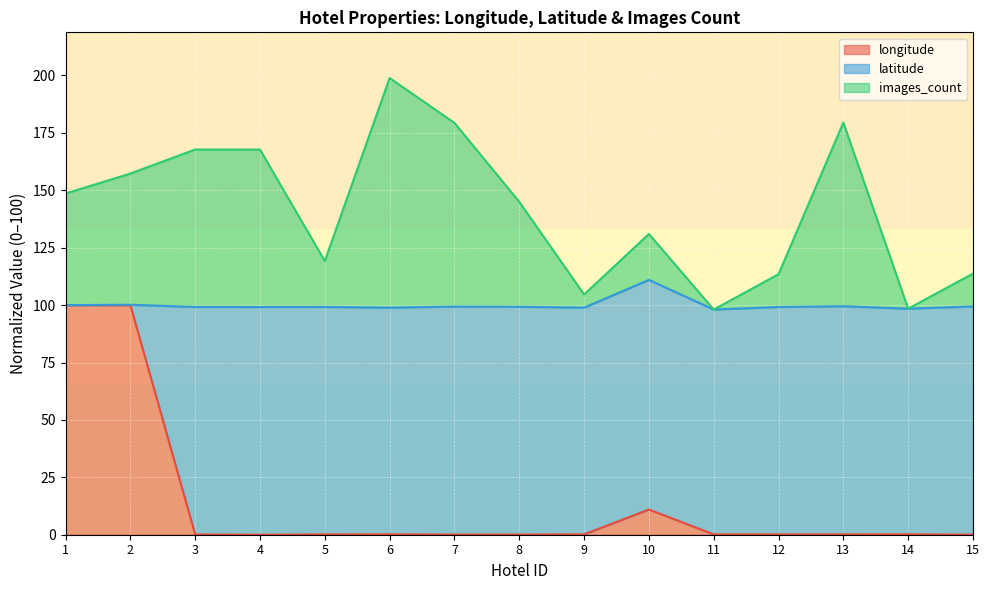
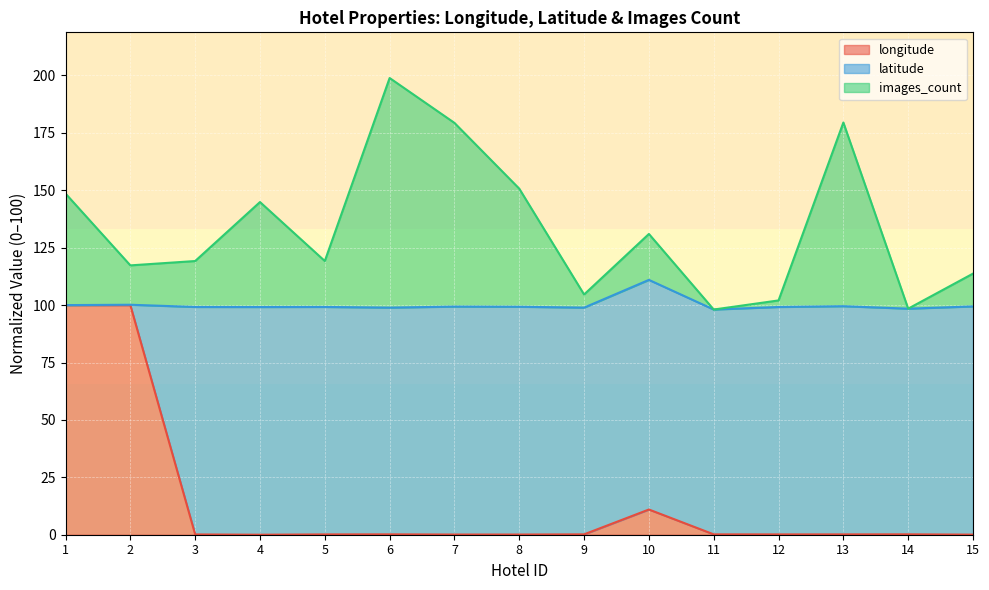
  {
    "longitude": {
      "3": 0,
      "4": 0,
      "5": 0,
      "6": 0,
      "7": 0,
      "8": 0,
      "9": 0,
      "10": 11,
      "11": 0,
      "12": 0,
      "13": 0,
      "14": 0,
      "15": 0
    },
    "latitude": {
      "3": 99,
      "4": 99,
      "5": 99,
      "6": 99,
      "7": 99,
      "8": 99,
      "9": 99,
      "10": 100,
      "12": 99,
      "13": 99,
      "15": 99
    },
    "images_count": {
      "1": 49,
-     "2": 57,
-     "3": 69,
-     "4": 69,
+     "2": 17,
+     "3": 20,
+     "4": 46,
      "5": 20,
      "6": 100,
      "7": 80,
-     "8": 46,
+     "8": 51,
      "9": 6,
      "10": 20,
-     "12": 14,
+     "12": 3,
      "13": 80,
      "15": 14
    }
  }
